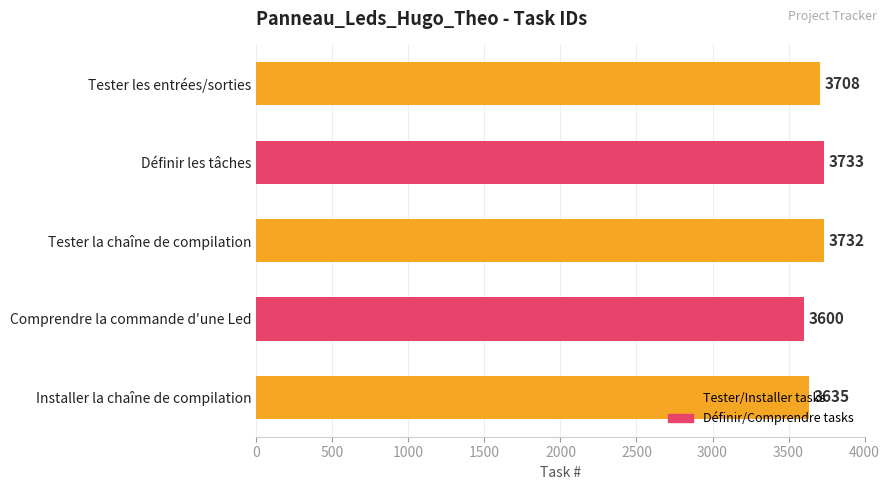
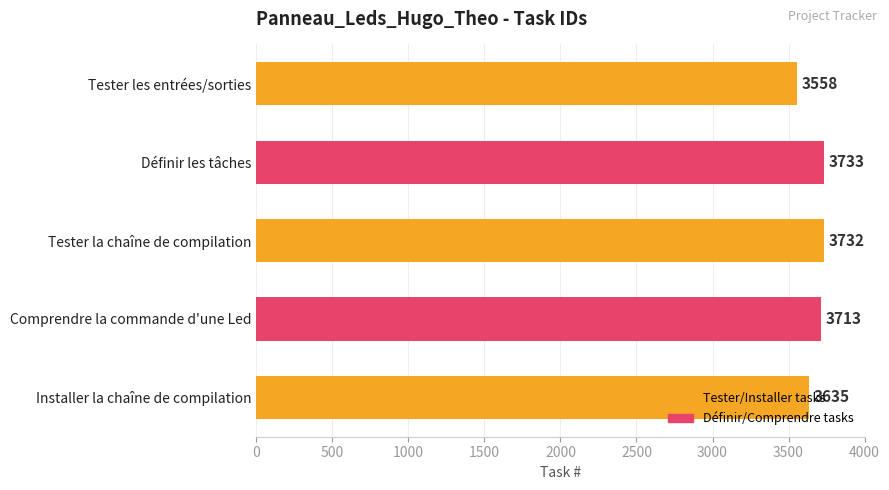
  {
-   "Tester les entrées/sorties": 3708,
+   "Tester les entrées/sorties": 3558,
    "Définir les tâches": 3733,
    "Tester la chaîne de compilation": 3732,
-   "Comprendre la commande d'une Led": 3600,
+   "Comprendre la commande d'une Led": 3713,
    "Installer la chaîne de compilation": 3635
  }
